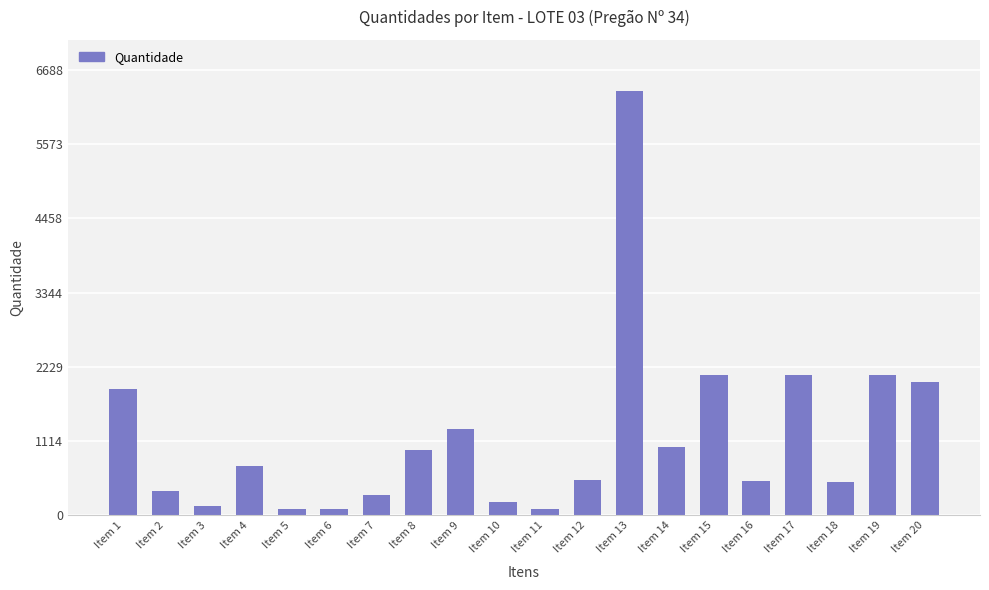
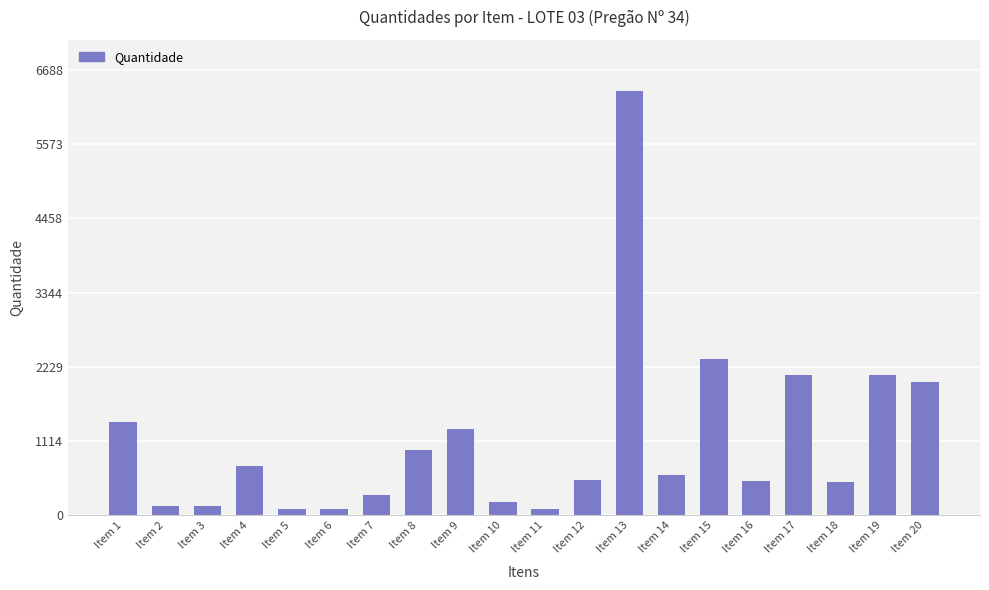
  {
-   "Item 1": 1900,
-   "Item 2": 400,
+   "Item 1": 1400,
+   "Item 2": 100,
    "Item 3": 100,
    "Item 4": 700,
    "Item 5": 100,
    "Item 6": 100,
    "Item 7": 300,
    "Item 8": 1000,
    "Item 9": 1300,
    "Item 10": 200,
    "Item 11": 100,
    "Item 12": 500,
    "Item 13": 6400,
-   "Item 14": 1000,
-   "Item 15": 2100,
+   "Item 14": 600,
+   "Item 15": 2300,
    "Item 16": 500,
    "Item 17": 2100,
    "Item 18": 500,
    "Item 19": 2100,
    "Item 20": 2000
  }
